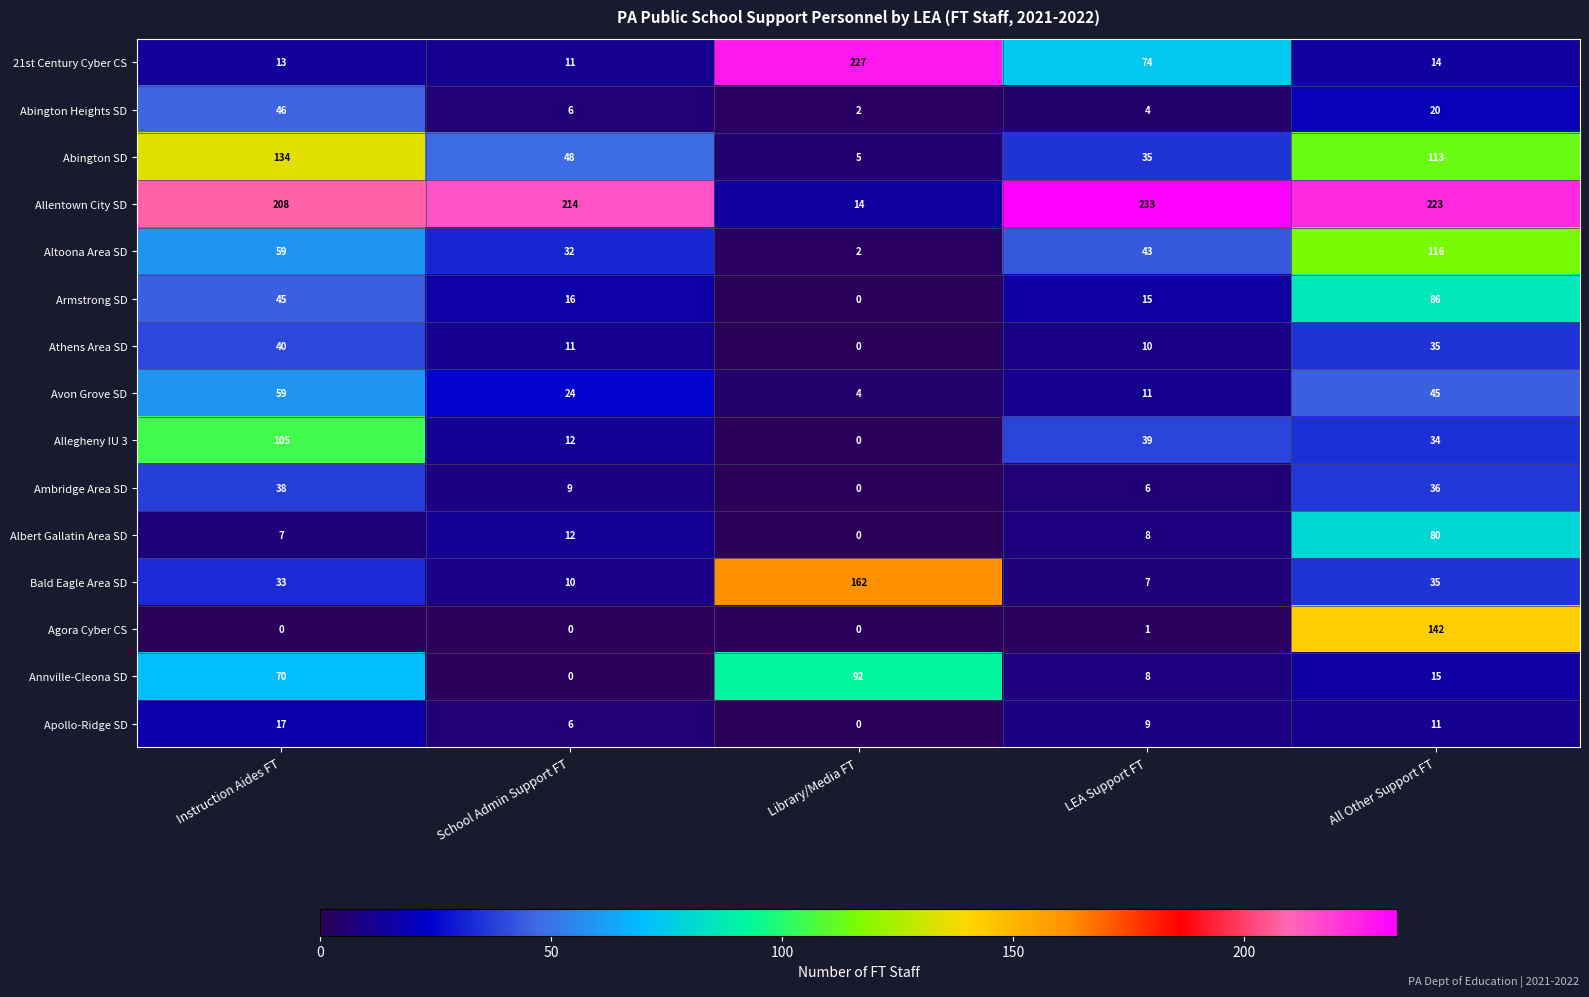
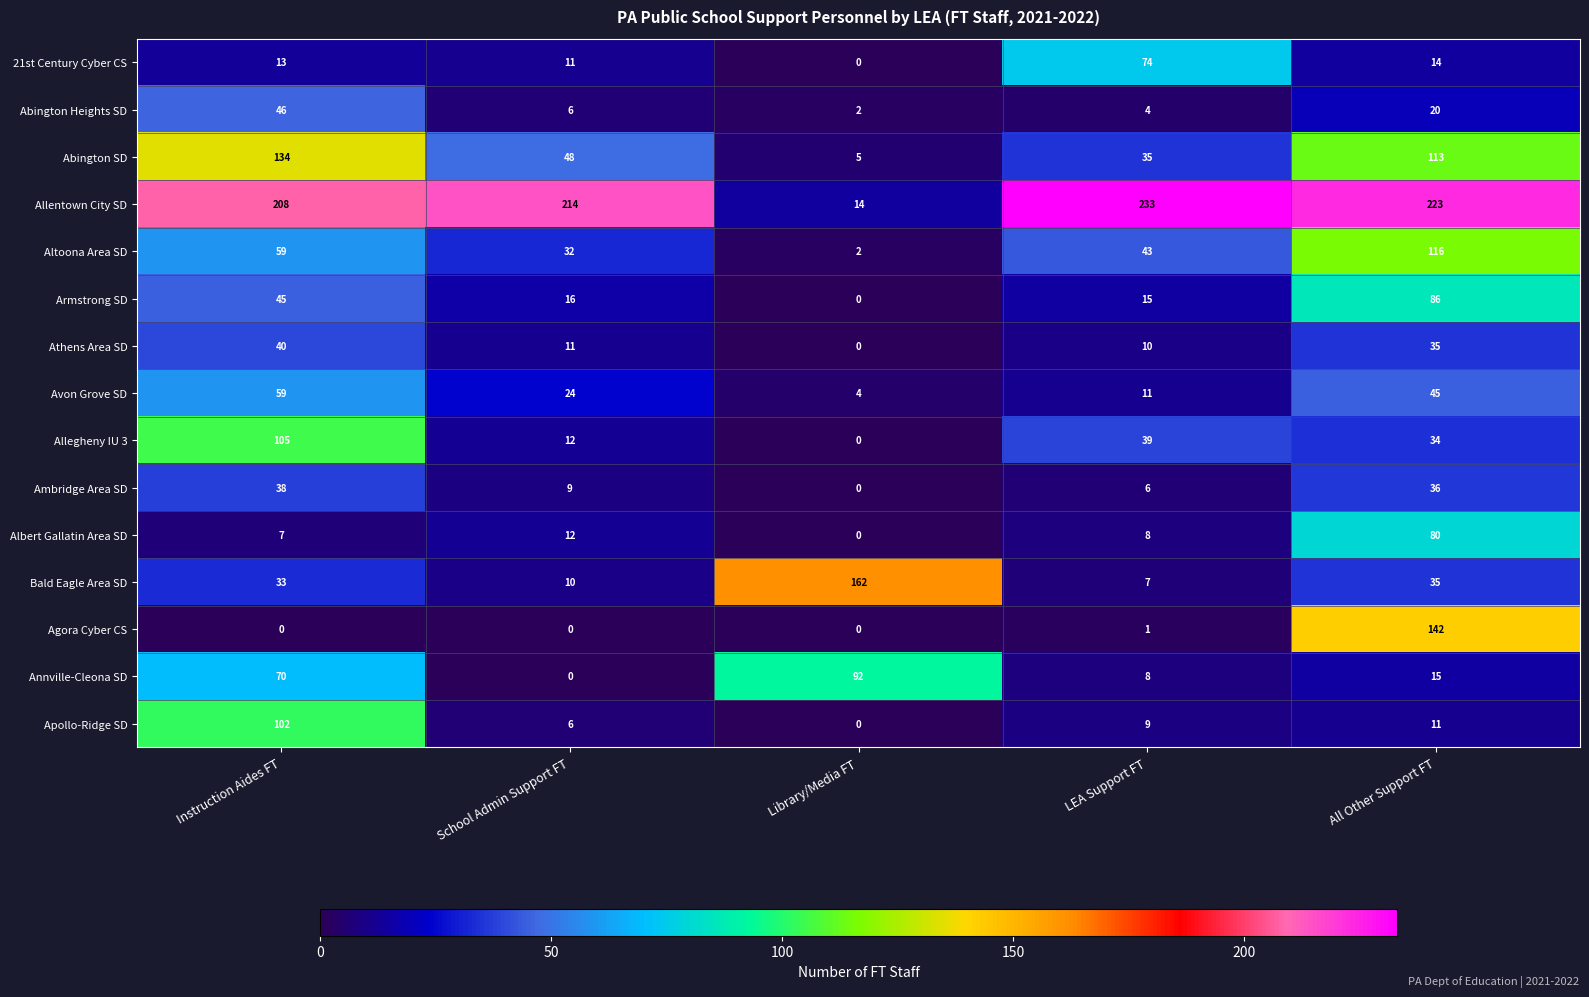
  {
    "21st Century Cyber CS": {
      "Instruction Aides FT": 13,
      "School Admin Support FT": 11,
-     "Library/Media FT": 227,
+     "Library/Media FT": 0,
      "LEA Support FT": 74,
      "All Other Support FT": 14
    },
    "Abington Heights SD": {
      "Instruction Aides FT": 46,
      "School Admin Support FT": 6,
      "Library/Media FT": 2,
      "LEA Support FT": 4,
      "All Other Support FT": 20
    },
    "Abington SD": {
      "Instruction Aides FT": 134,
      "School Admin Support FT": 48,
      "Library/Media FT": 5,
      "LEA Support FT": 35,
      "All Other Support FT": 113
    },
    "Allentown City SD": {
      "Instruction Aides FT": 208,
      "School Admin Support FT": 214,
      "Library/Media FT": 14,
      "LEA Support FT": 233,
      "All Other Support FT": 223
    },
    "Altoona Area SD": {
      "Instruction Aides FT": 59,
      "School Admin Support FT": 32,
      "Library/Media FT": 2,
      "LEA Support FT": 43,
      "All Other Support FT": 116
    },
    "Armstrong SD": {
      "Instruction Aides FT": 45,
      "School Admin Support FT": 16,
      "Library/Media FT": 0,
      "LEA Support FT": 15,
      "All Other Support FT": 86
    },
    "Athens Area SD": {
      "Instruction Aides FT": 40,
      "School Admin Support FT": 11,
      "Library/Media FT": 0,
      "LEA Support FT": 10,
      "All Other Support FT": 35
    },
    "Avon Grove SD": {
      "Instruction Aides FT": 59,
      "School Admin Support FT": 24,
      "Library/Media FT": 4,
      "LEA Support FT": 11,
      "All Other Support FT": 45
    },
    "Allegheny IU 3": {
      "Instruction Aides FT": 105,
      "School Admin Support FT": 12,
      "Library/Media FT": 0,
      "LEA Support FT": 39,
      "All Other Support FT": 34
    },
    "Ambridge Area SD": {
      "Instruction Aides FT": 38,
      "School Admin Support FT": 9,
      "Library/Media FT": 0,
      "LEA Support FT": 6,
      "All Other Support FT": 36
    },
    "Albert Gallatin Area SD": {
      "Instruction Aides FT": 7,
      "School Admin Support FT": 12,
      "Library/Media FT": 0,
      "LEA Support FT": 8,
      "All Other Support FT": 80
    },
    "Bald Eagle Area SD": {
      "Instruction Aides FT": 33,
      "School Admin Support FT": 10,
      "Library/Media FT": 162,
      "LEA Support FT": 7,
      "All Other Support FT": 35
    },
    "Agora Cyber CS": {
      "Instruction Aides FT": 0,
      "School Admin Support FT": 0,
      "Library/Media FT": 0,
      "LEA Support FT": 1,
      "All Other Support FT": 142
    },
    "Annville-Cleona SD": {
      "Instruction Aides FT": 70,
      "School Admin Support FT": 0,
      "Library/Media FT": 92,
      "LEA Support FT": 8,
      "All Other Support FT": 15
    },
    "Apollo-Ridge SD": {
-     "Instruction Aides FT": 17,
+     "Instruction Aides FT": 102,
      "School Admin Support FT": 6,
      "Library/Media FT": 0,
      "LEA Support FT": 9,
      "All Other Support FT": 11
    }
  }
